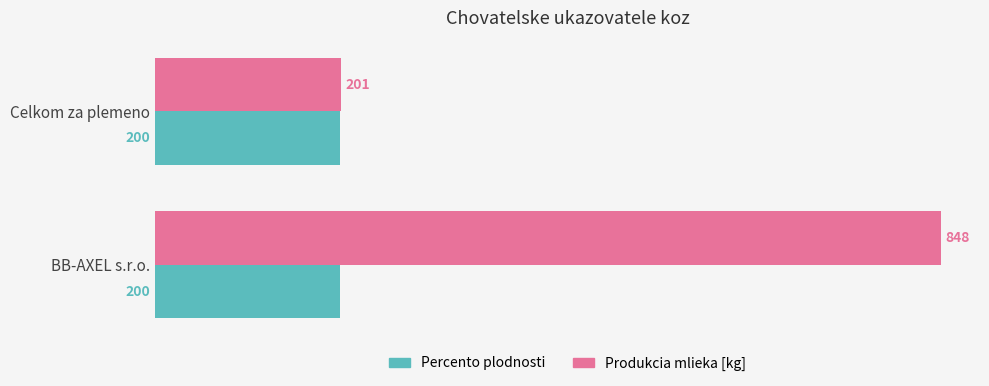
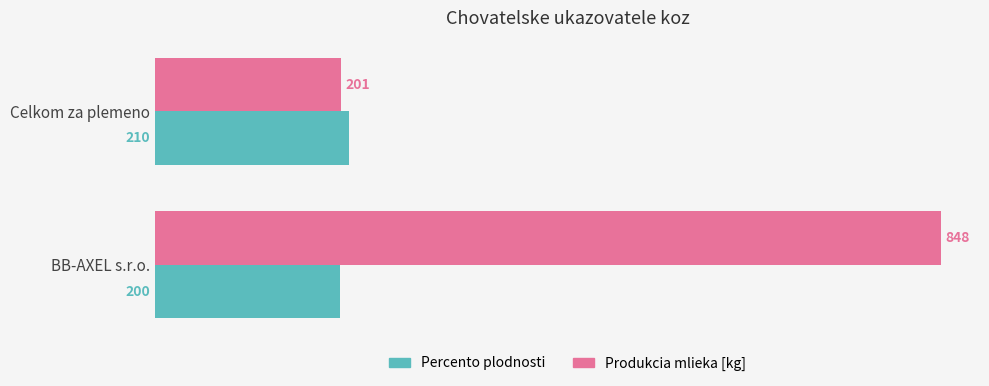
  {
    "Percento plodnosti": {
-     "Celkom za plemeno": 200
+     "Celkom za plemeno": 210
    },
    "Produkcia mlieka [kg]": {
      "Celkom za plemeno": 201,
      "BB-AXEL s.r.o.": 848
    }
  }
